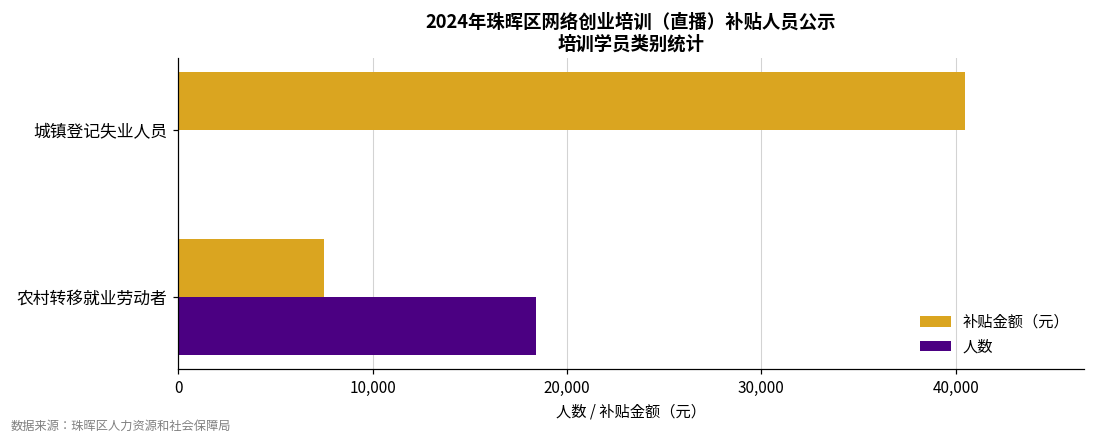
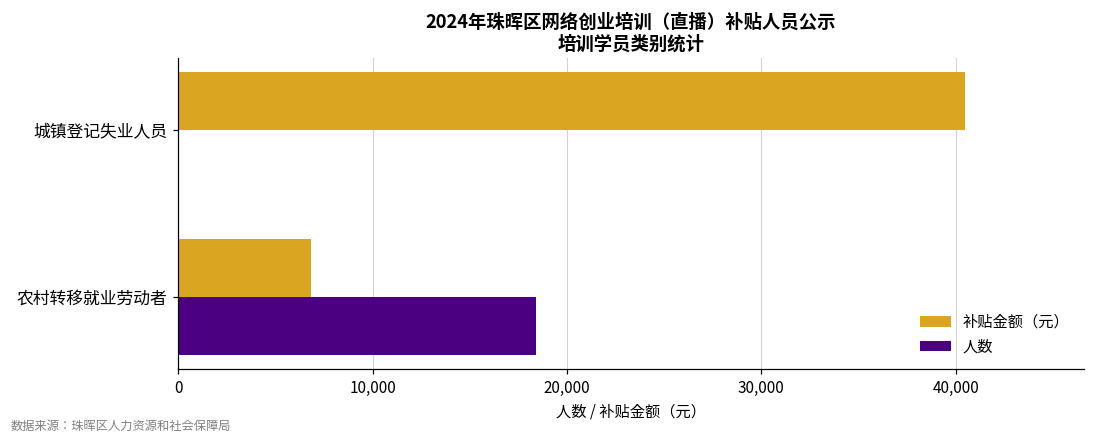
  {
    "补贴金额（元）": {
      "城镇登记失业人员": "40,500",
-     "农村转移就业劳动者": "7,500"
+     "农村转移就业劳动者": "6,800"
    },
    "人数": {
      "农村转移就业劳动者": "18,400"
    }
  }
